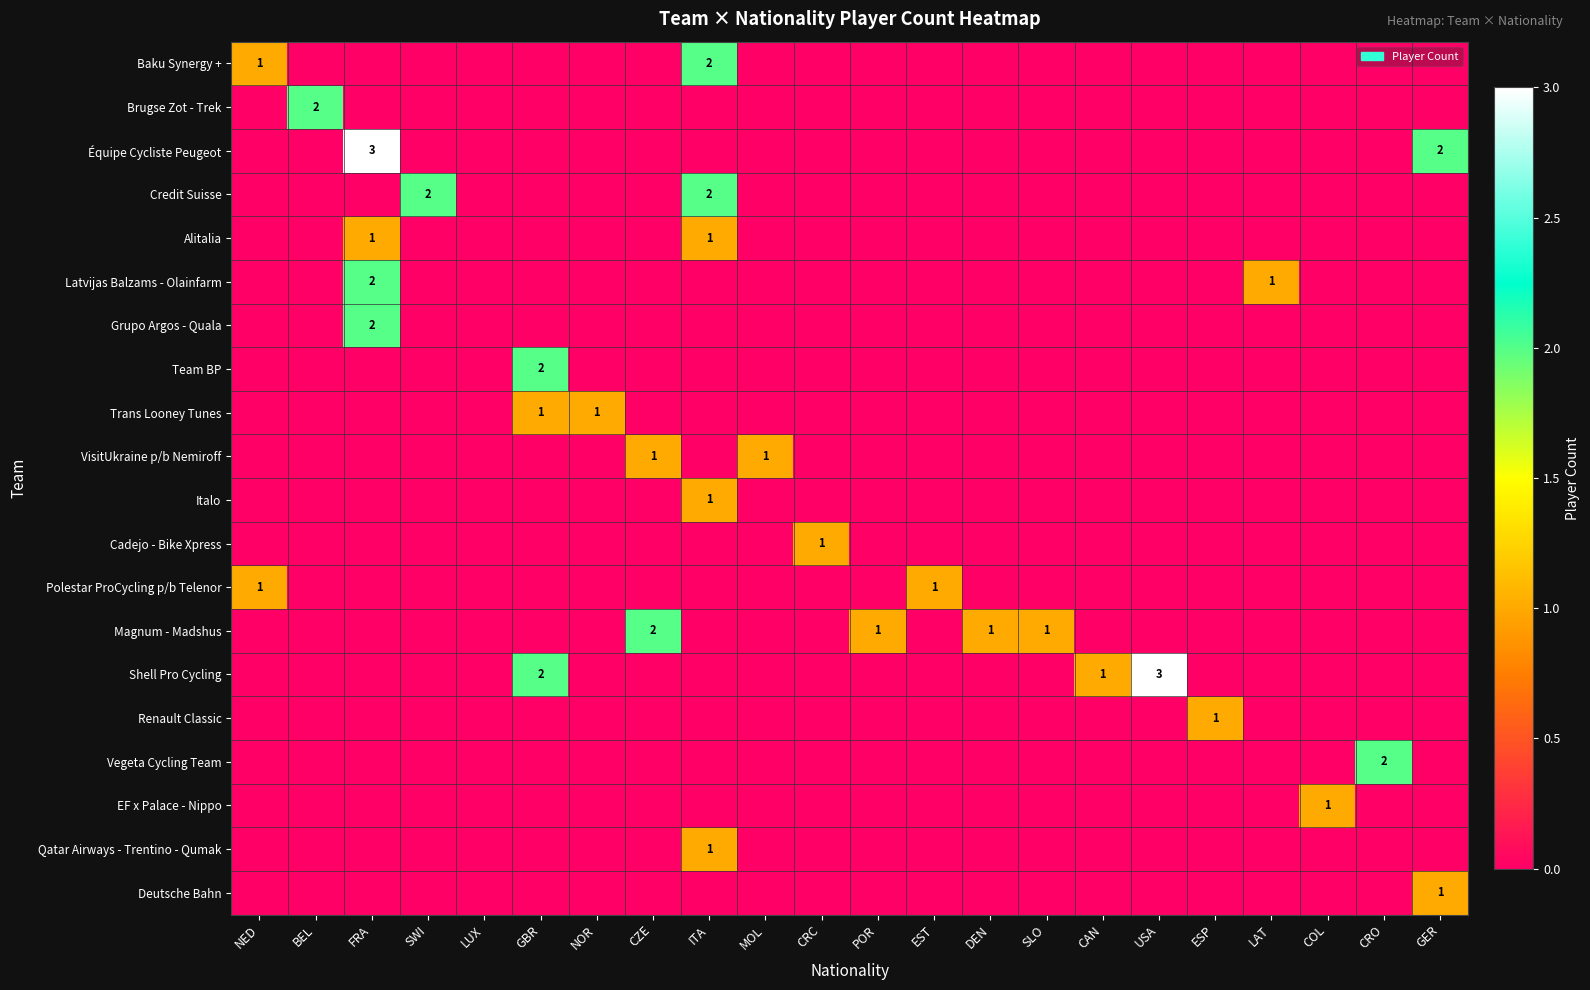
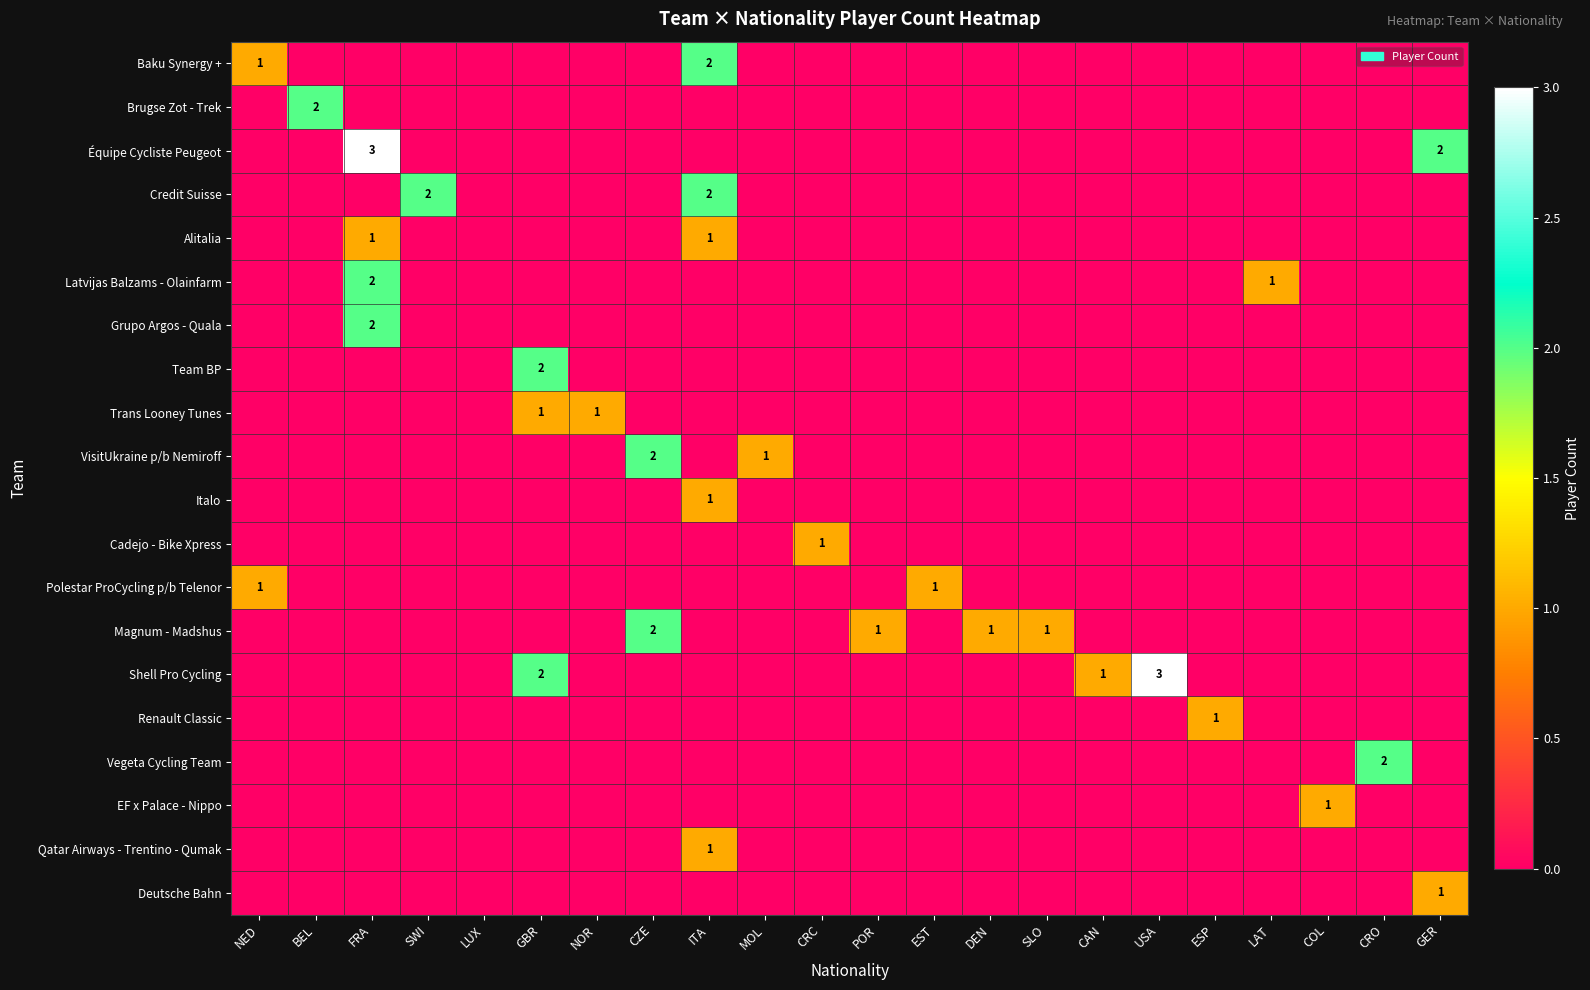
  {
    "Baku Synergy +": {
      "NED": 1,
      "ITA": 2
    },
    "Brugse Zot - Trek": {
      "BEL": 2
    },
    "Équipe Cycliste Peugeot": {
      "FRA": 3,
      "GER": 2
    },
    "Credit Suisse": {
      "SWI": 2,
      "ITA": 2
    },
    "Alitalia": {
      "FRA": 1,
      "ITA": 1
    },
    "Latvijas Balzams - Olainfarm": {
      "FRA": 2,
      "LAT": 1
    },
    "Grupo Argos - Quala": {
      "FRA": 2
    },
    "Team BP": {
      "GBR": 2
    },
    "Trans Looney Tunes": {
      "GBR": 1,
      "NOR": 1
    },
    "VisitUkraine p/b Nemiroff": {
-     "CZE": 1,
+     "CZE": 2,
      "MOL": 1
    },
    "Italo": {
      "ITA": 1
    },
    "Cadejo - Bike Xpress": {
      "CRC": 1
    },
    "Polestar ProCycling p/b Telenor": {
      "NED": 1,
      "EST": 1
    },
    "Magnum - Madshus": {
      "CZE": 2,
      "POR": 1,
      "DEN": 1,
      "SLO": 1
    },
    "Shell Pro Cycling": {
      "GBR": 2,
      "CAN": 1,
      "USA": 3
    },
    "Renault Classic": {
      "ESP": 1
    },
    "Vegeta Cycling Team": {
      "CRO": 2
    },
    "EF x Palace - Nippo": {
      "COL": 1
    },
    "Qatar Airways - Trentino - Qumak": {
      "ITA": 1
    },
    "Deutsche Bahn": {
      "GER": 1
    }
  }
